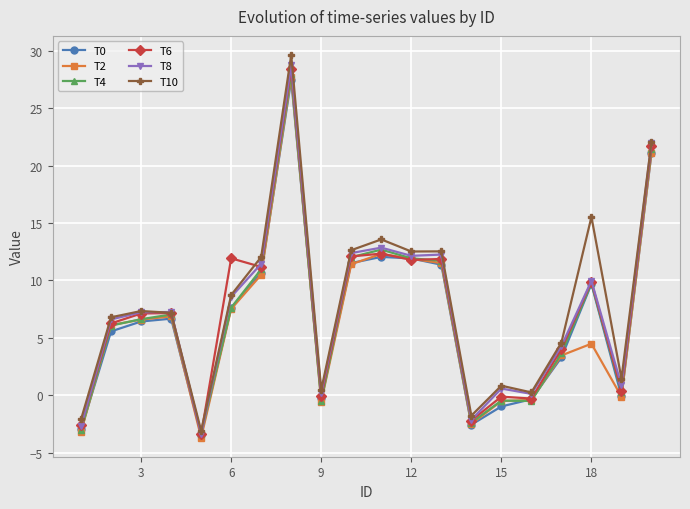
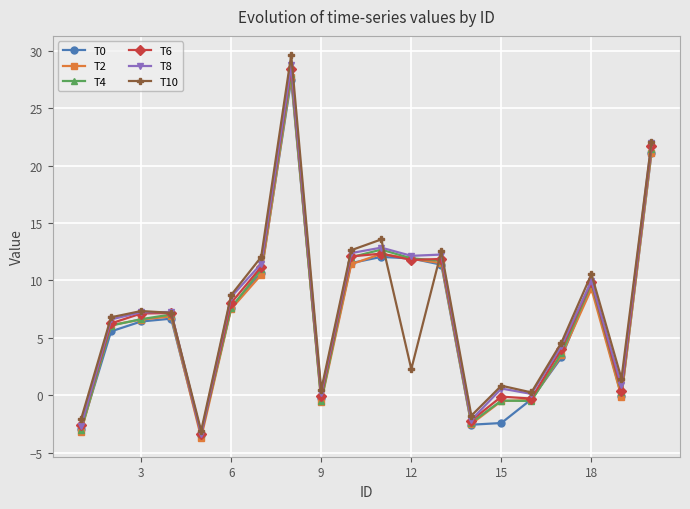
  {
    "T0": {
-     "15": -1.0
+     "15": -2.4
    },
    "T2": {
-     "18": 4.5
+     "18": 9.3
    },
    "T6": {
-     "6": 11.9,
+     "6": 8.0,
      "15": -0.1
    },
    "T8": {
      "9": 0.2,
      "15": 0.6
    },
    "T10": {
      "9": 0.5,
-     "12": 12.5,
+     "12": 2.3,
      "15": 0.8,
-     "18": 15.5
+     "18": 10.5
    }
  }
